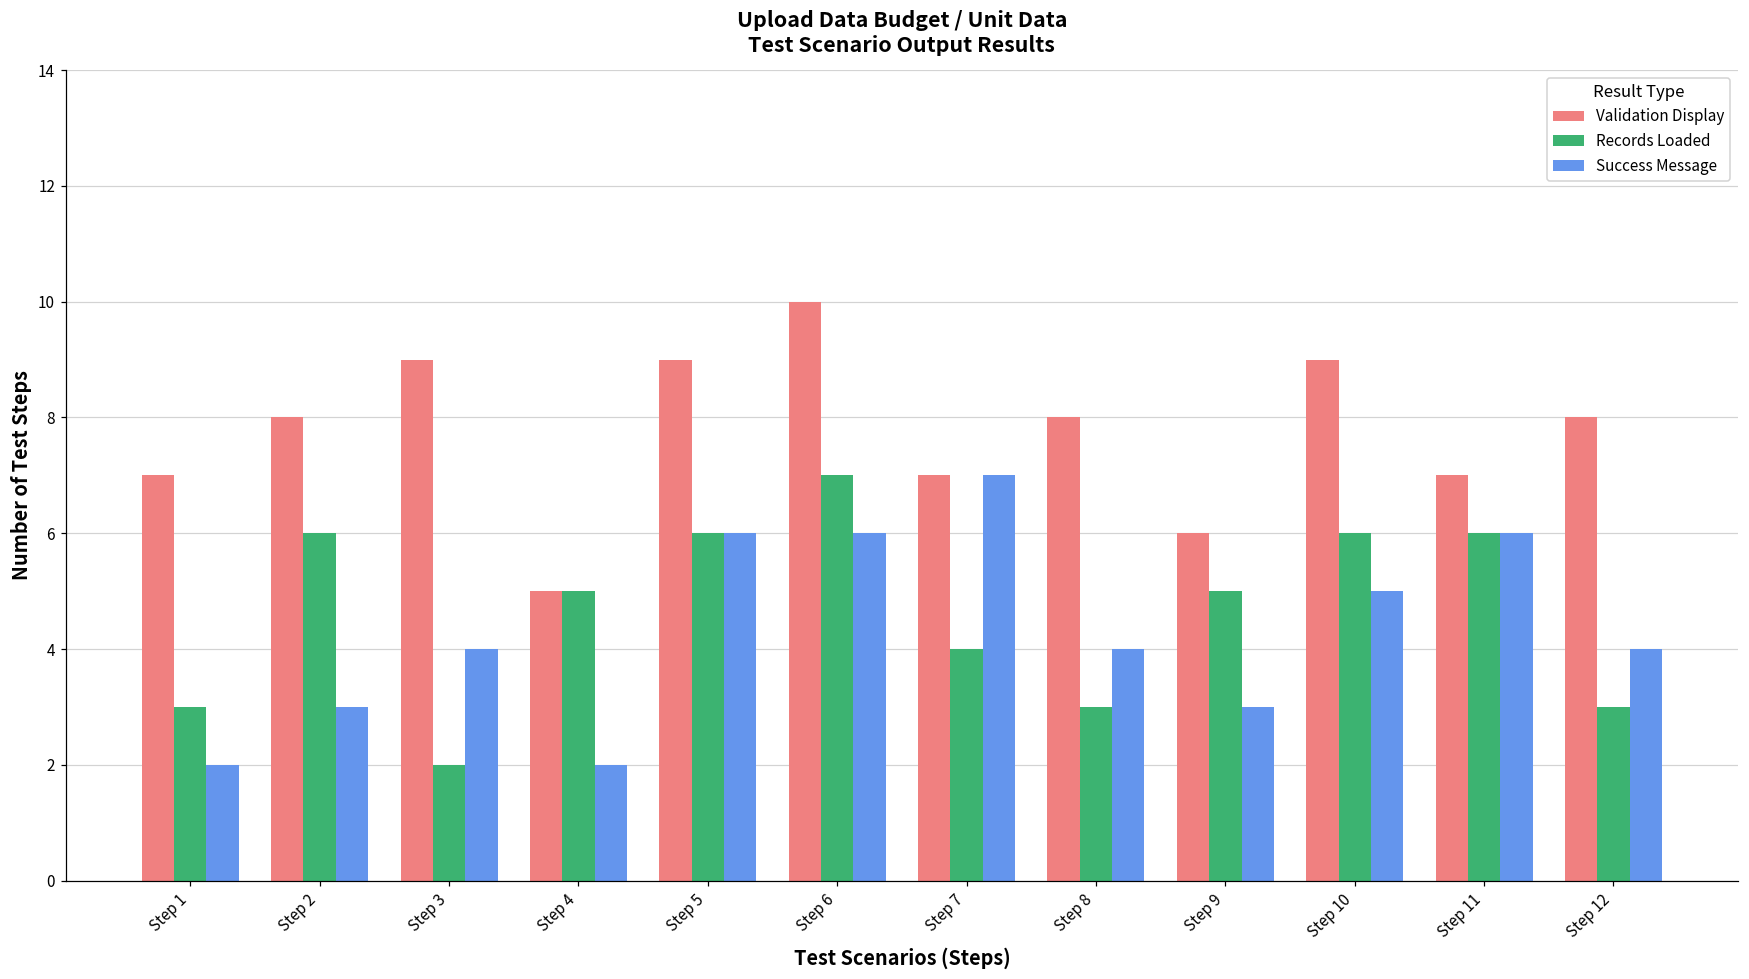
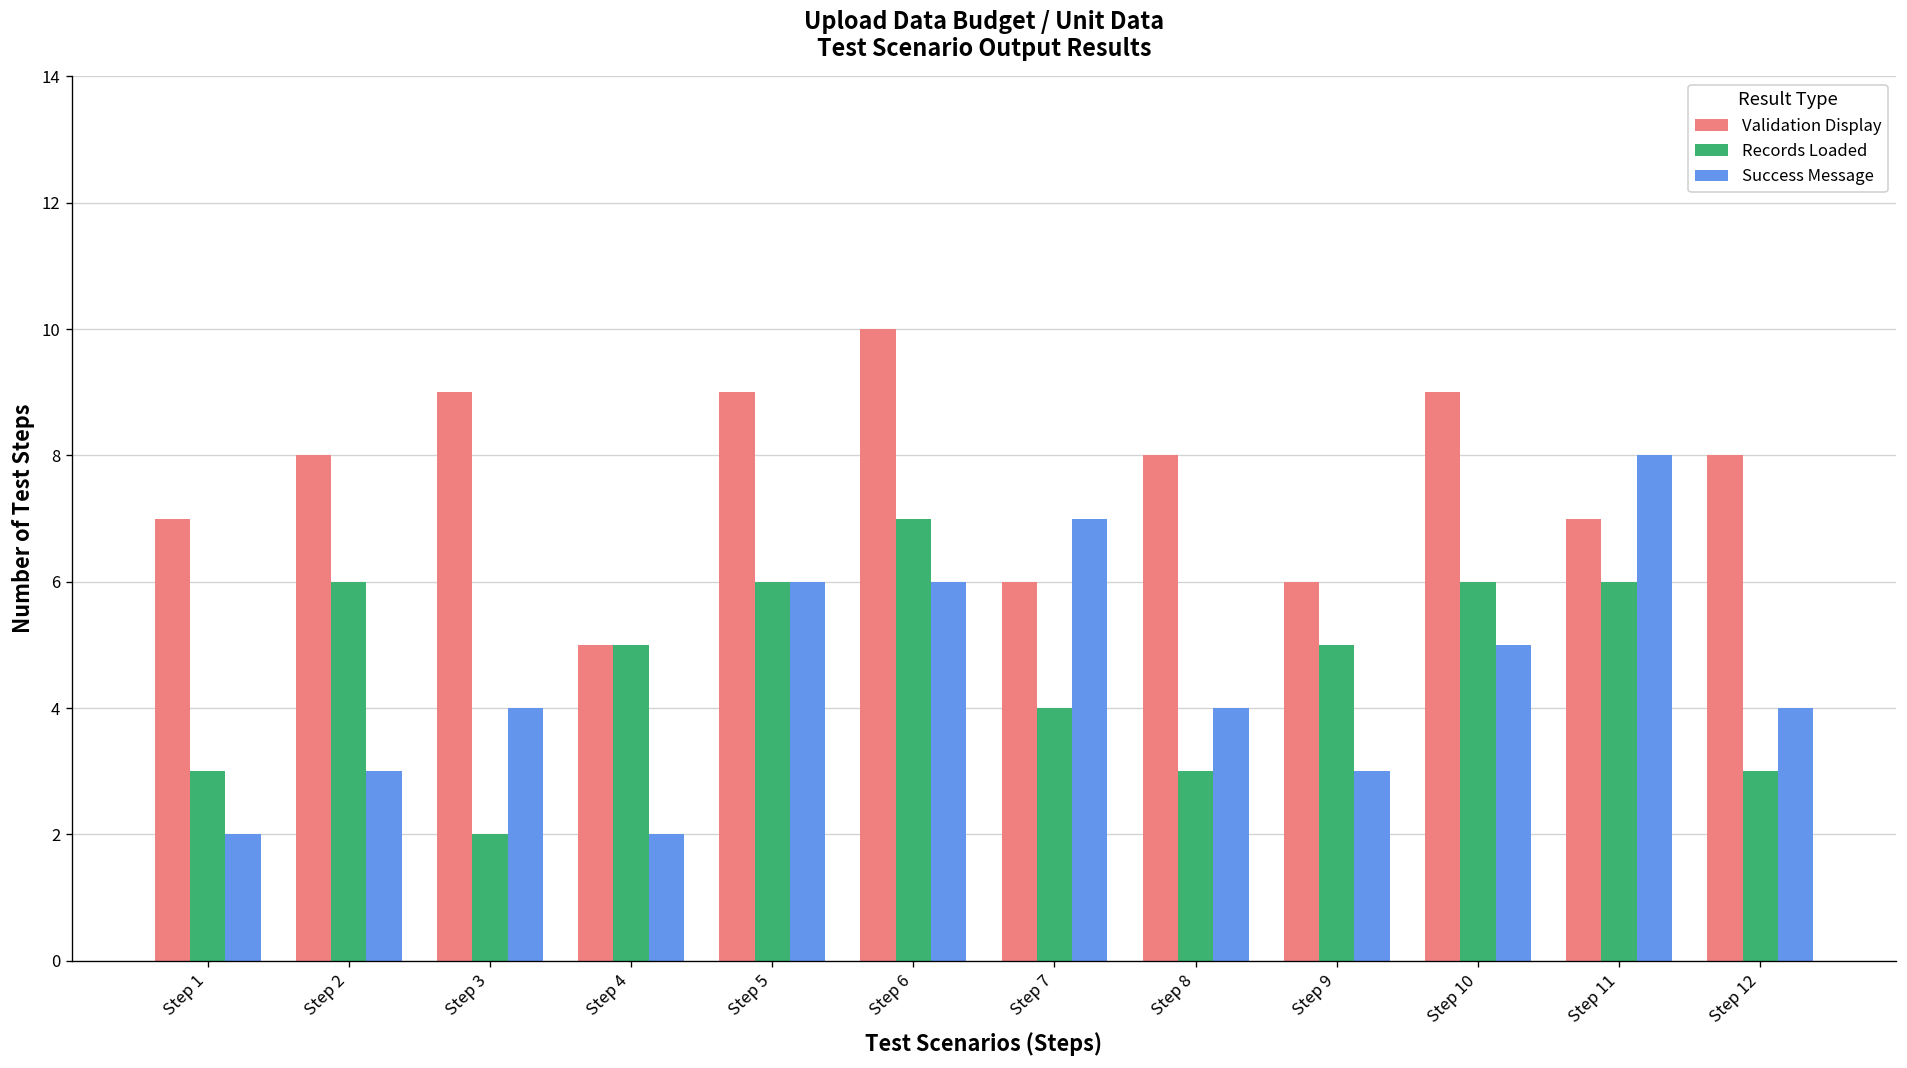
  {
    "Validation Display": {
      "Step 1": 7,
      "Step 2": 8,
      "Step 3": 9,
      "Step 4": 5,
      "Step 5": 9,
      "Step 6": 10,
-     "Step 7": 7,
+     "Step 7": 6,
      "Step 8": 8,
      "Step 9": 6,
      "Step 10": 9,
      "Step 11": 7,
      "Step 12": 8
    },
    "Records Loaded": {
      "Step 1": 3,
      "Step 2": 6,
      "Step 3": 2,
      "Step 4": 5,
      "Step 5": 6,
      "Step 6": 7,
      "Step 7": 4,
      "Step 8": 3,
      "Step 9": 5,
      "Step 10": 6,
      "Step 11": 6,
      "Step 12": 3
    },
    "Success Message": {
      "Step 1": 2,
      "Step 2": 3,
      "Step 3": 4,
      "Step 4": 2,
      "Step 5": 6,
      "Step 6": 6,
      "Step 7": 7,
      "Step 8": 4,
      "Step 9": 3,
      "Step 10": 5,
-     "Step 11": 6,
+     "Step 11": 8,
      "Step 12": 4
    }
  }
